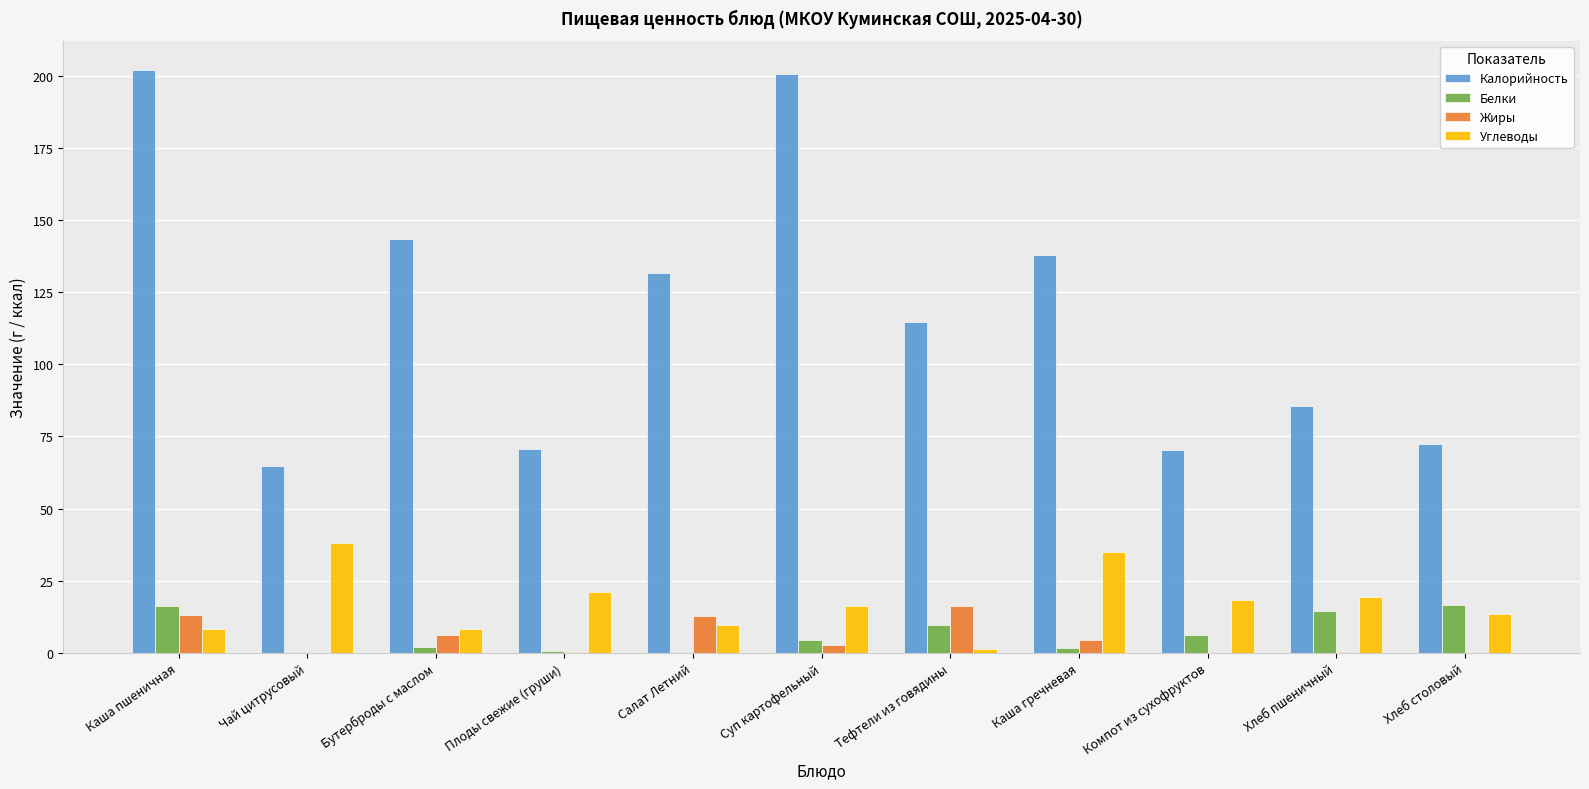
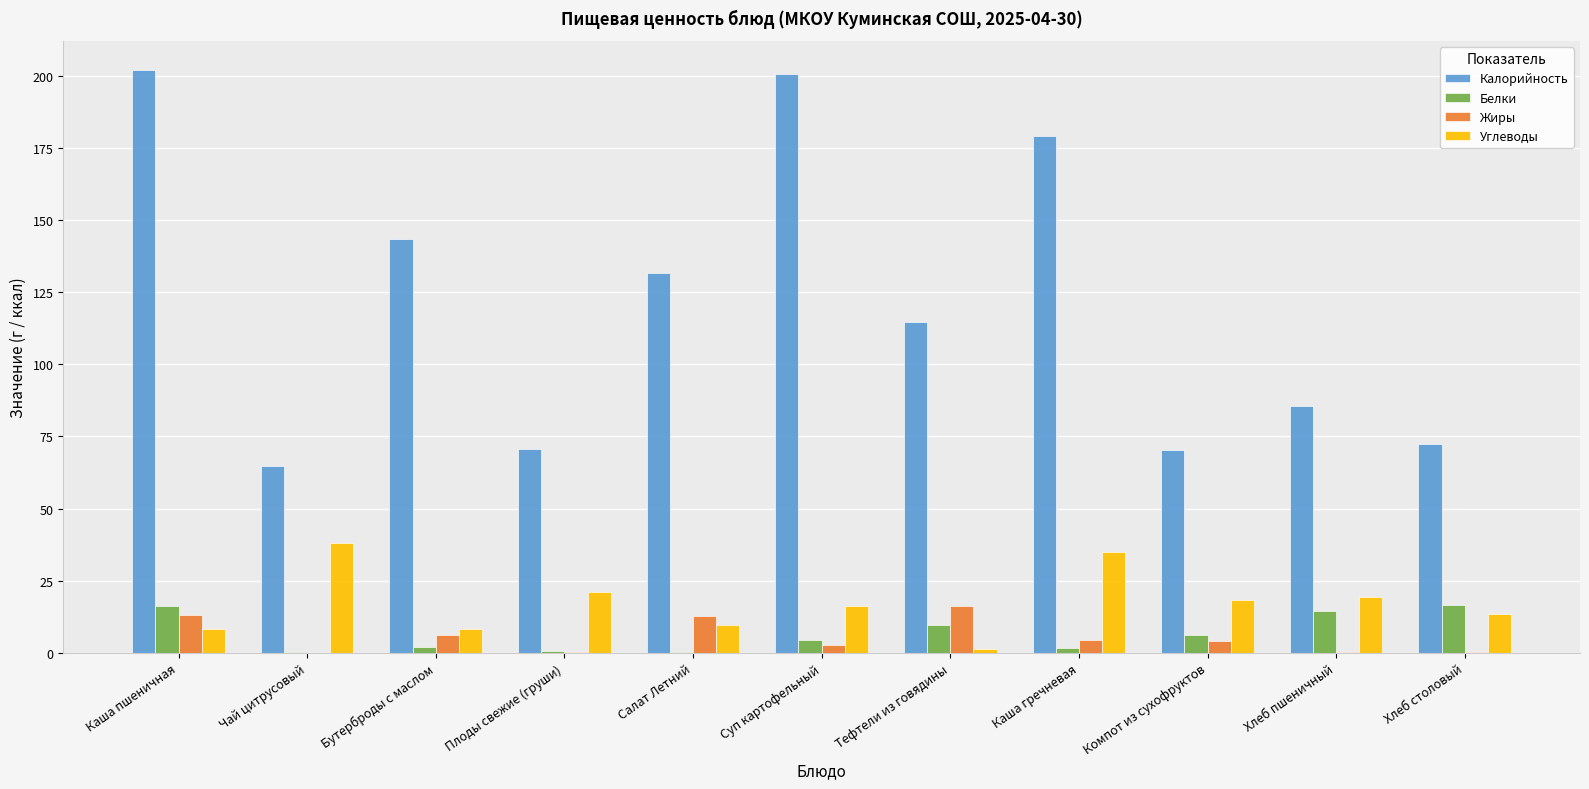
  {
    "Калорийность": {
      "Каша пшеничная": 202,
      "Чай цитрусовый": 65,
      "Бутерброды с маслом": 143,
      "Плоды свежие (груши)": 71,
      "Салат Летний": 132,
      "Суп картофельный": 201,
      "Тефтели из говядины": 115,
-     "Каша гречневая": 138,
+     "Каша гречневая": 179,
      "Компот из сухофруктов": 70,
      "Хлеб пшеничный": 85,
      "Хлеб столовый": 72
    },
    "Белки": {
      "Каша пшеничная": 16,
      "Бутерброды с маслом": 2,
      "Суп картофельный": 5,
      "Тефтели из говядины": 10,
      "Каша гречневая": 2,
      "Компот из сухофруктов": 6,
      "Хлеб пшеничный": 15,
      "Хлеб столовый": 17
    },
    "Жиры": {
      "Каша пшеничная": 13,
      "Бутерброды с маслом": 6,
      "Салат Летний": 13,
      "Суп картофельный": 3,
      "Тефтели из говядины": 16,
      "Каша гречневая": 5,
-     "Компот из сухофруктов": 0
+     "Компот из сухофруктов": 4
    },
    "Углеводы": {
      "Каша пшеничная": 8,
      "Чай цитрусовый": 38,
      "Бутерброды с маслом": 8,
      "Плоды свежие (груши)": 21,
      "Салат Летний": 10,
      "Суп картофельный": 16,
      "Тефтели из говядины": 1,
      "Каша гречневая": 35,
      "Компот из сухофруктов": 18,
      "Хлеб пшеничный": 19,
      "Хлеб столовый": 14
    }
  }
